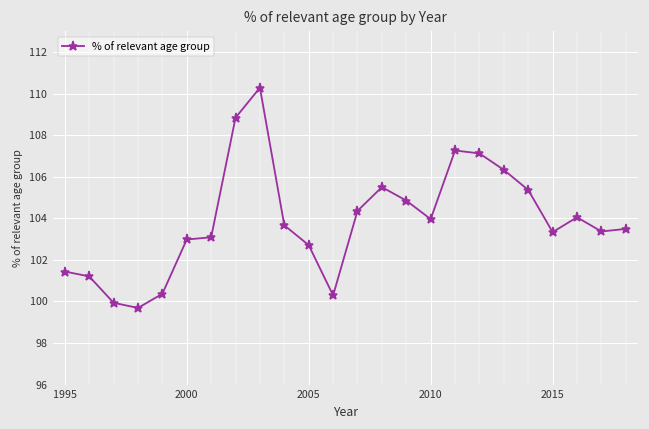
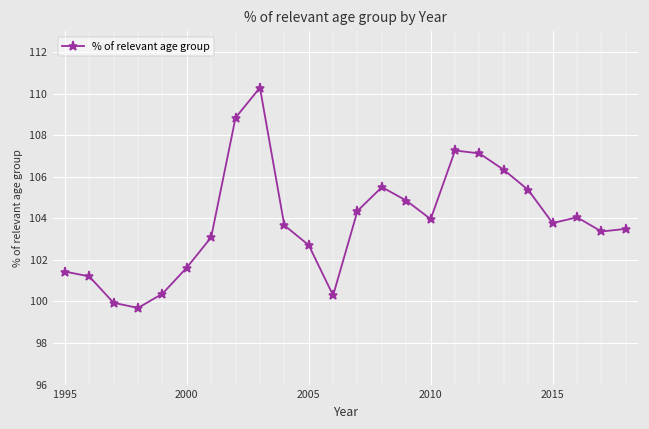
  {
    "1995": 101.4,
-   "2000": 103.0,
+   "2000": 101.6,
    "2005": 102.7,
    "2010": 104.0,
-   "2015": 103.3
+   "2015": 103.8
  }
